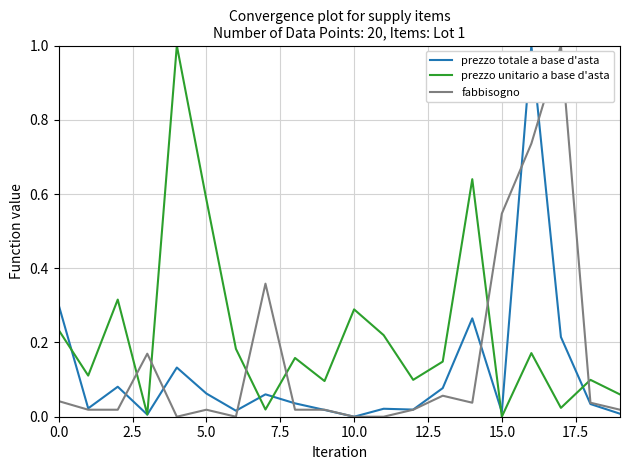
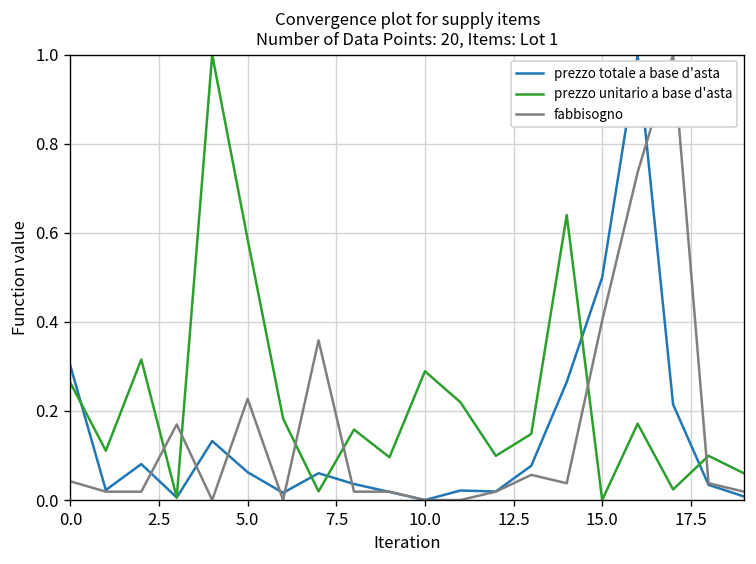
  {
    "prezzo totale a base d'asta": {
      "0.0": 0.30,
      "5.0": 0.06,
-     "15.0": 0.01
+     "15.0": 0.50
    },
    "prezzo unitario a base d'asta": {
-     "0.0": 0.23,
+     "0.0": 0.26,
      "5.0": 0.59,
      "10.0": 0.29,
      "15.0": 0.00
    },
    "fabbisogno": {
      "0.0": 0.04,
-     "5.0": 0.02,
-     "15.0": 0.55
+     "5.0": 0.23,
+     "15.0": 0.40
    }
  }
